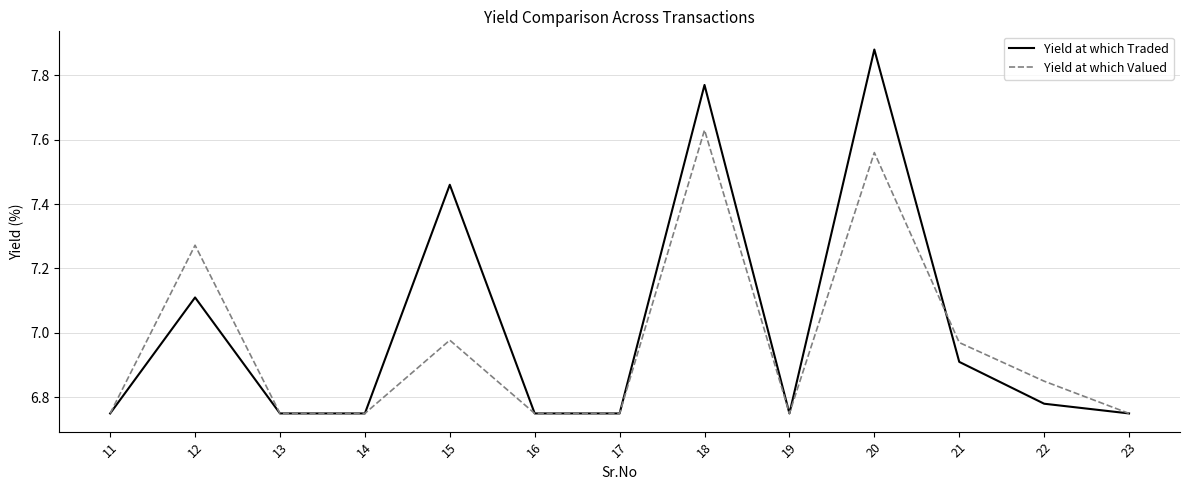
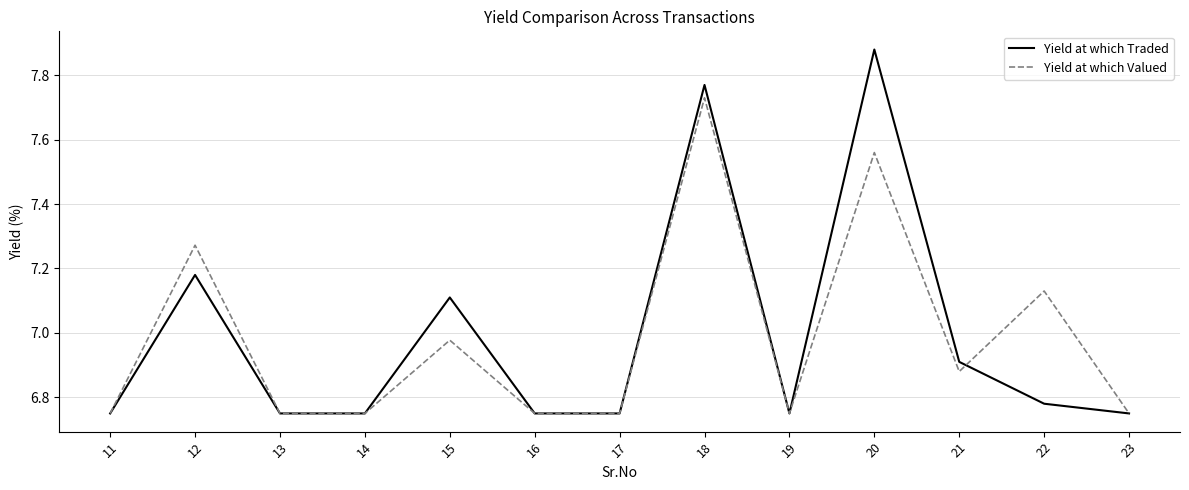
  {
    "Yield at which Traded": {
-     "12": 7.11,
-     "15": 7.46,
+     "12": 7.18,
+     "15": 7.11,
      "18": 7.77,
      "20": 7.88,
      "21": 6.91,
      "22": 6.78
    },
    "Yield at which Valued": {
      "12": 7.27,
      "15": 6.98,
-     "18": 7.63,
+     "18": 7.73,
      "20": 7.56,
-     "21": 6.97,
-     "22": 6.85
+     "21": 6.88,
+     "22": 7.13
    }
  }
